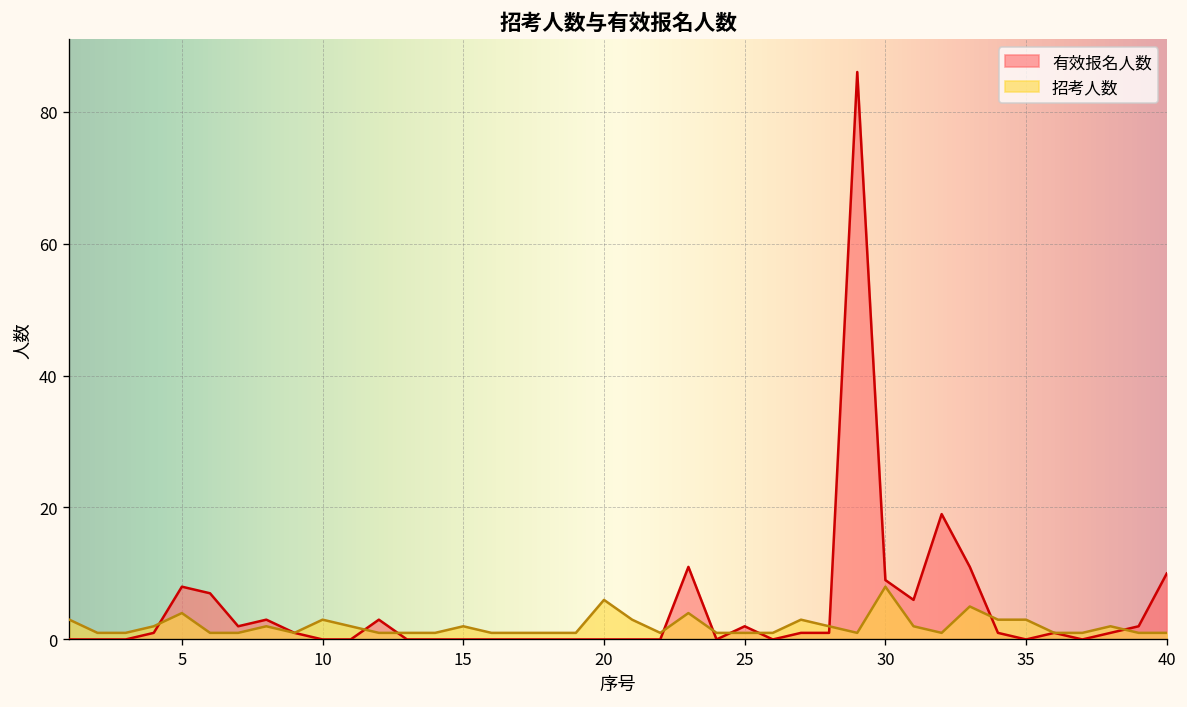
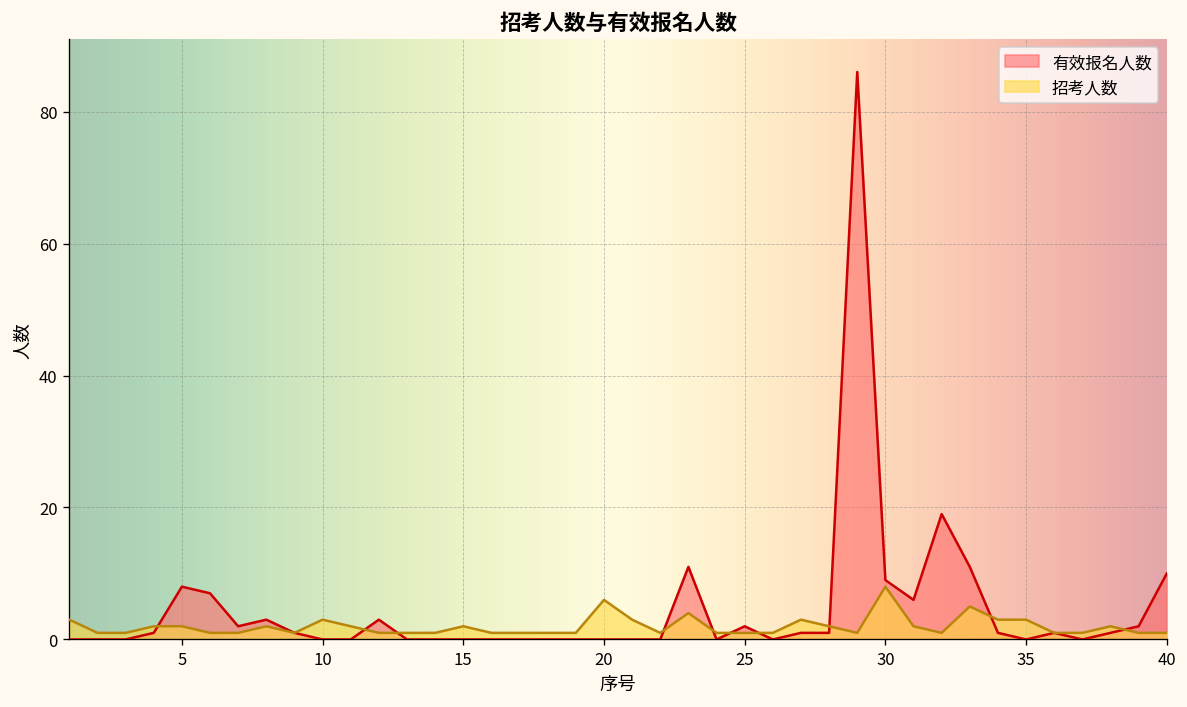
  {
    "有效报名人数": {
      "5": 8,
      "10": 0,
      "15": 0,
      "20": 0,
      "25": 2,
      "30": 9,
      "35": 0,
      "40": 10
    },
    "招考人数": {
-     "5": 4,
+     "5": 2,
      "10": 3,
      "15": 2,
      "20": 6,
      "25": 1,
      "30": 8,
      "35": 3,
      "40": 1
    }
  }
